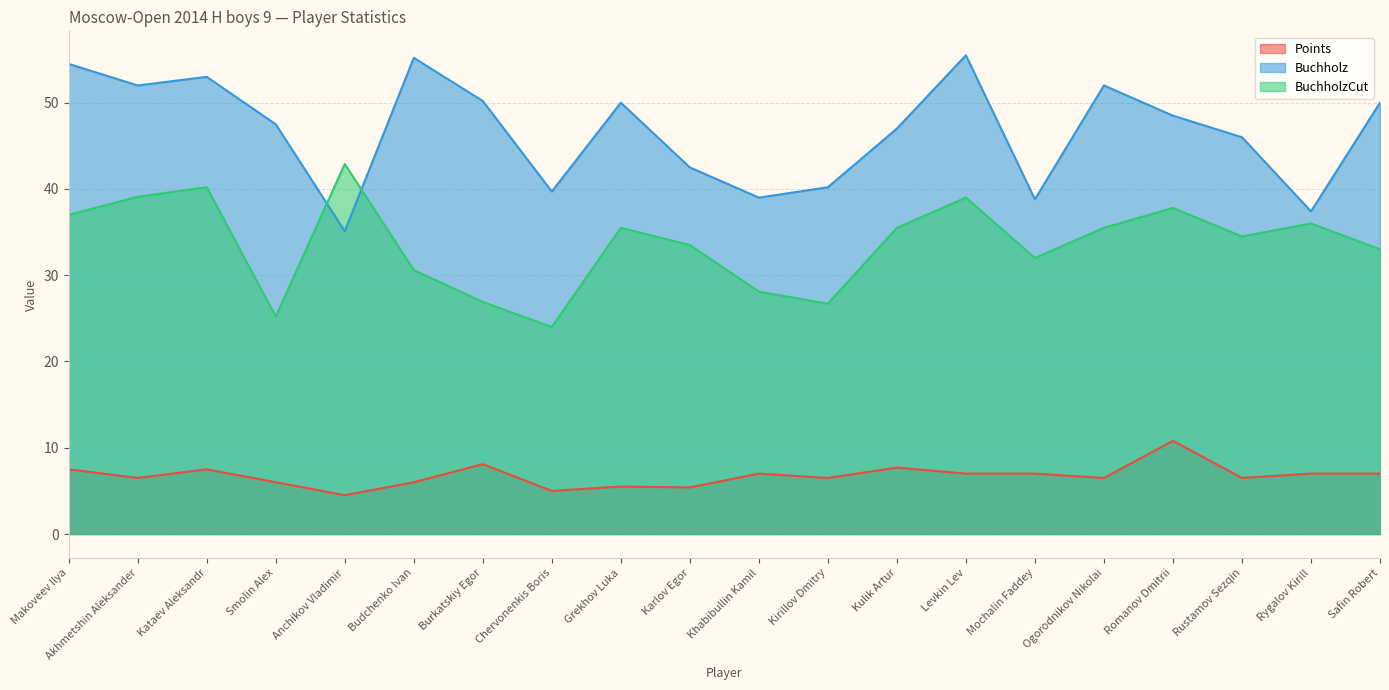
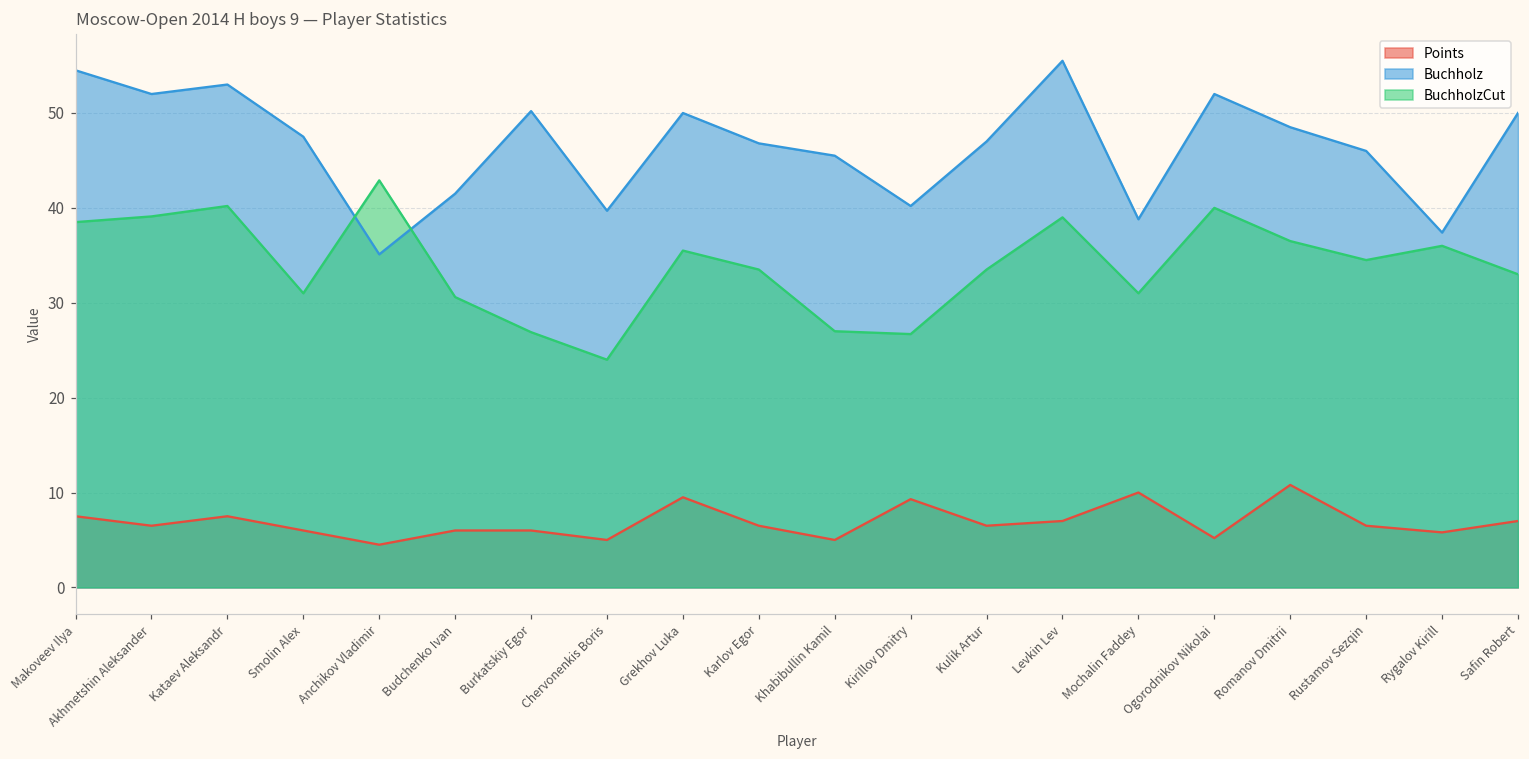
  {
    "Points": {
      "Makoveev Ilya": 8,
      "Akhmetshin Aleksander": 7,
      "Kataev Aleksandr": 8,
      "Smolin Alex": 6,
      "Anchikov Vladimir": 5,
      "Budchenko Ivan": 6,
-     "Burkatskiy Egor": 8,
+     "Burkatskiy Egor": 6,
      "Chervonenkis Boris": 5,
-     "Grekhov Luka": 6,
-     "Karlov Egor": 5,
-     "Khabibullin Kamil": 7,
-     "Kirillov Dmitry": 7,
-     "Kulik Artur": 8,
+     "Grekhov Luka": 10,
+     "Karlov Egor": 7,
+     "Khabibullin Kamil": 5,
+     "Kirillov Dmitry": 9,
+     "Kulik Artur": 7,
      "Levkin Lev": 7,
-     "Mochalin Faddey": 7,
-     "Ogorodnikov Nikolai": 7,
+     "Mochalin Faddey": 10,
+     "Ogorodnikov Nikolai": 5,
      "Romanov Dmitrii": 11,
      "Rustamov Sezqin": 7,
-     "Rygalov Kirill": 7,
+     "Rygalov Kirill": 6,
      "Safin Robert": 7
    },
    "Buchholz": {
      "Makoveev Ilya": 55,
      "Akhmetshin Aleksander": 52,
      "Kataev Aleksandr": 53,
      "Smolin Alex": 48,
      "Anchikov Vladimir": 35,
-     "Budchenko Ivan": 55,
+     "Budchenko Ivan": 42,
      "Burkatskiy Egor": 50,
      "Chervonenkis Boris": 40,
      "Grekhov Luka": 50,
-     "Karlov Egor": 43,
-     "Khabibullin Kamil": 39,
+     "Karlov Egor": 47,
+     "Khabibullin Kamil": 46,
      "Kirillov Dmitry": 40,
      "Kulik Artur": 47,
      "Levkin Lev": 56,
      "Mochalin Faddey": 39,
      "Ogorodnikov Nikolai": 52,
      "Romanov Dmitrii": 49,
      "Rustamov Sezqin": 46,
      "Rygalov Kirill": 37,
      "Safin Robert": 50
    },
    "BuchholzCut": {
-     "Makoveev Ilya": 37,
+     "Makoveev Ilya": 39,
      "Akhmetshin Aleksander": 39,
      "Kataev Aleksandr": 40,
-     "Smolin Alex": 25,
+     "Smolin Alex": 31,
      "Anchikov Vladimir": 43,
      "Budchenko Ivan": 31,
      "Burkatskiy Egor": 27,
      "Chervonenkis Boris": 24,
      "Grekhov Luka": 36,
      "Karlov Egor": 34,
-     "Khabibullin Kamil": 28,
+     "Khabibullin Kamil": 27,
      "Kirillov Dmitry": 27,
-     "Kulik Artur": 36,
+     "Kulik Artur": 34,
      "Levkin Lev": 39,
-     "Mochalin Faddey": 32,
-     "Ogorodnikov Nikolai": 36,
-     "Romanov Dmitrii": 38,
+     "Mochalin Faddey": 31,
+     "Ogorodnikov Nikolai": 40,
+     "Romanov Dmitrii": 37,
      "Rustamov Sezqin": 35,
      "Rygalov Kirill": 36,
      "Safin Robert": 33
    }
  }
